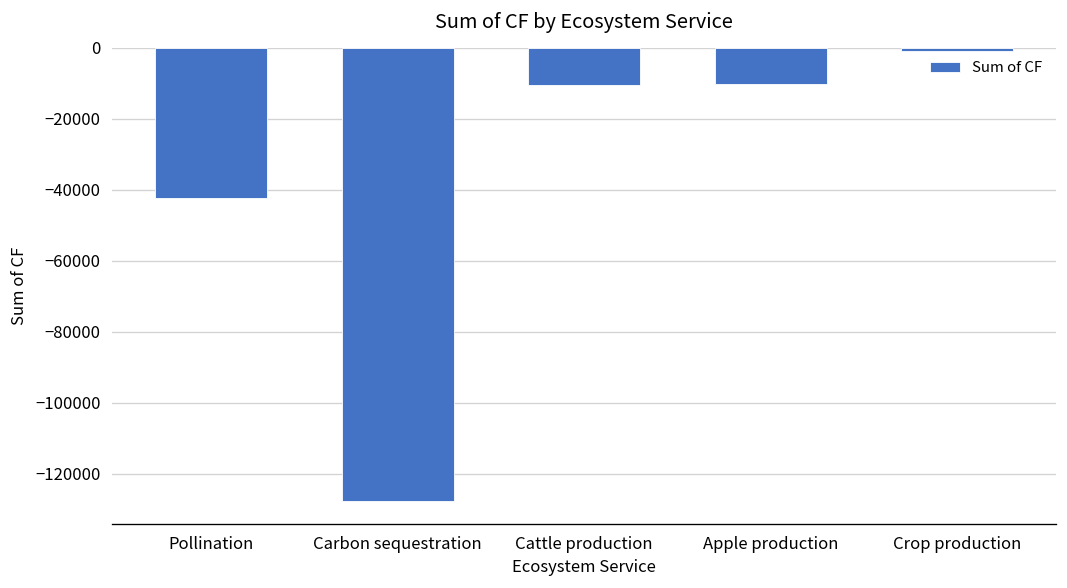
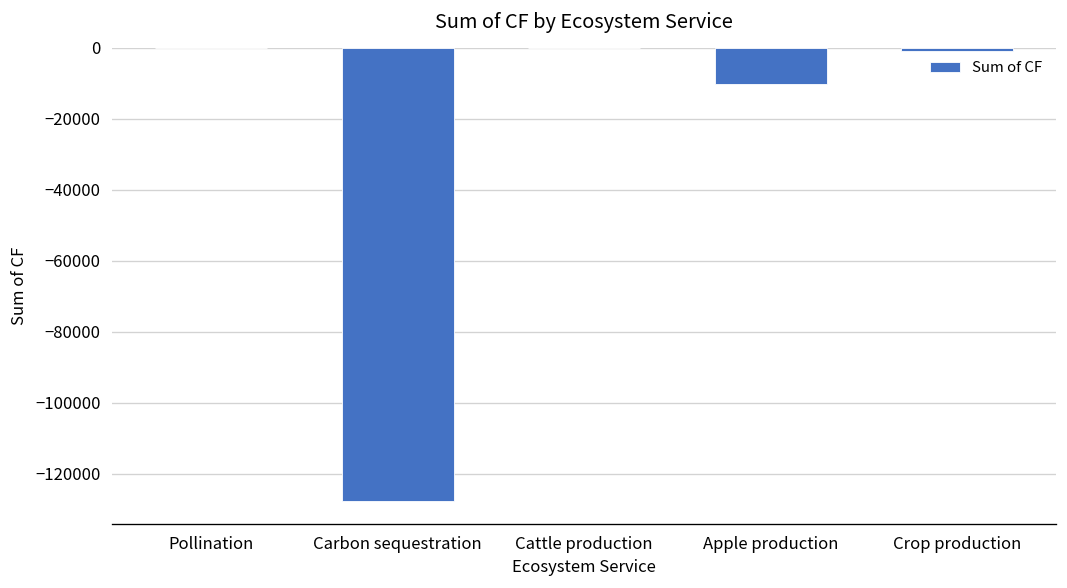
  {
-   "Pollination": -42000,
+   "Pollination": 0,
    "Carbon sequestration": -128000,
-   "Cattle production": -11000,
+   "Cattle production": 0,
    "Apple production": -10000,
    "Crop production": -1000
  }
